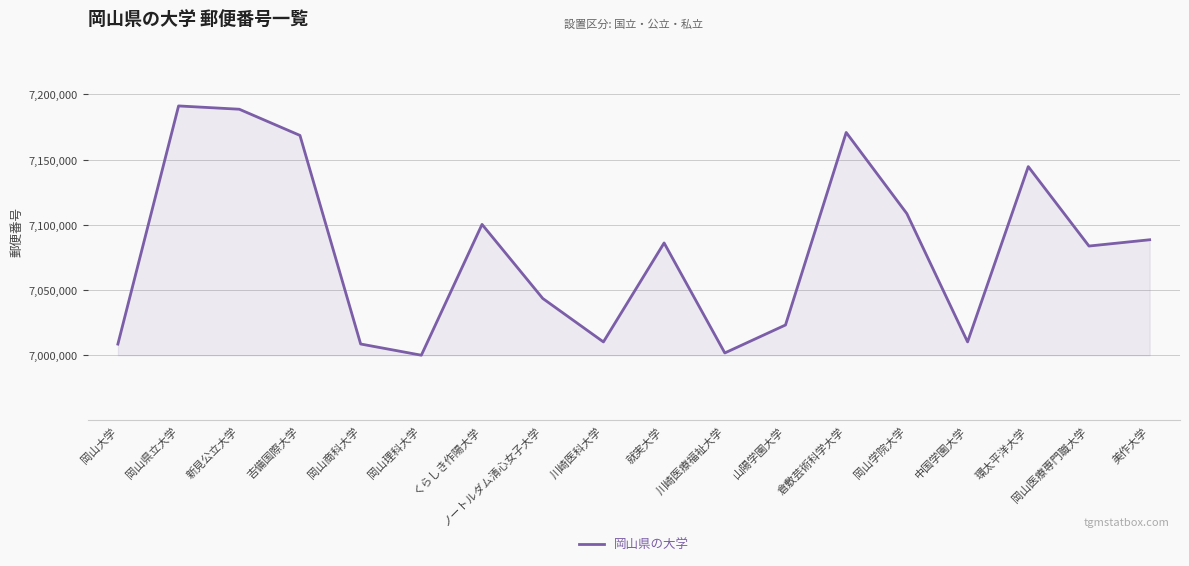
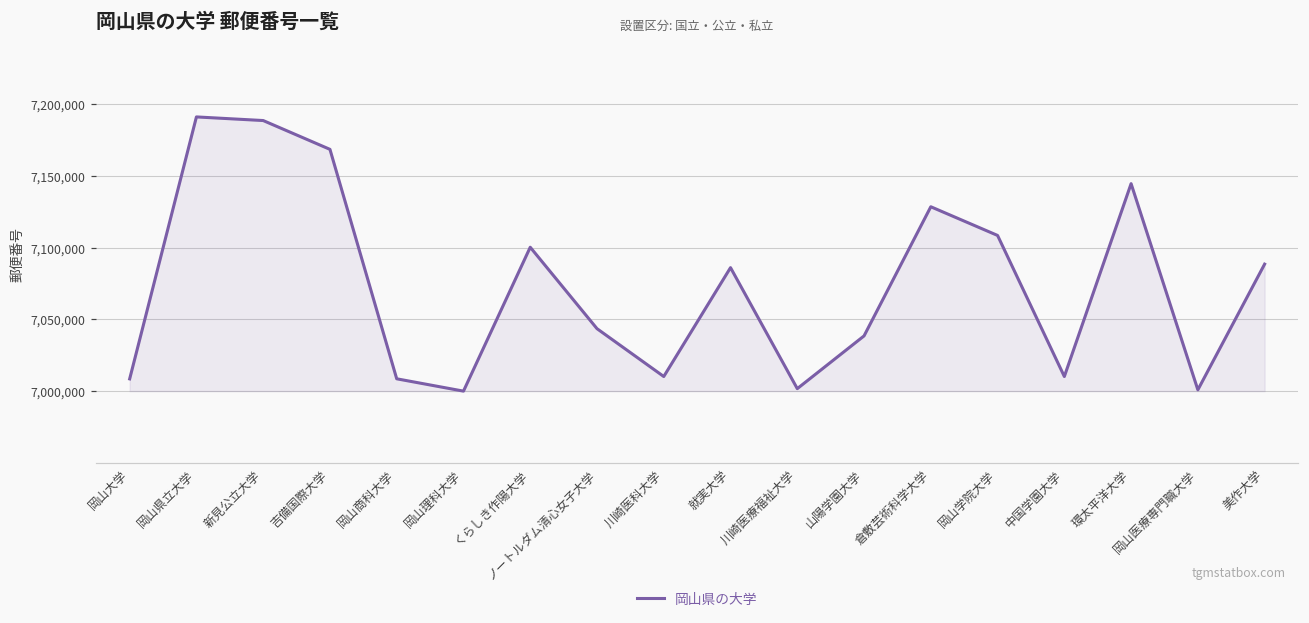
  {
    "岡山大学": "7,009,000",
    "岡山県立大学": "7,191,000",
    "新見公立大学": "7,189,000",
    "吉備国際大学": "7,169,000",
    "岡山商科大学": "7,009,000",
    "岡山理科大学": "7,000,000",
    "くらしき作陽大学": "7,100,000",
    "ノートルダム清心女子大学": "7,044,000",
    "川崎医科大学": "7,010,000",
    "就実大学": "7,086,000",
    "川崎医療福祉大学": "7,002,000",
-   "山陽学園大学": "7,023,000",
-   "倉敷芸術科学大学": "7,171,000",
+   "山陽学園大学": "7,039,000",
+   "倉敷芸術科学大学": "7,129,000",
    "岡山学院大学": "7,109,000",
    "中国学園大学": "7,010,000",
    "環太平洋大学": "7,145,000",
-   "岡山医療専門職大学": "7,084,000",
+   "岡山医療専門職大学": "7,001,000",
    "美作大学": "7,089,000"
  }
